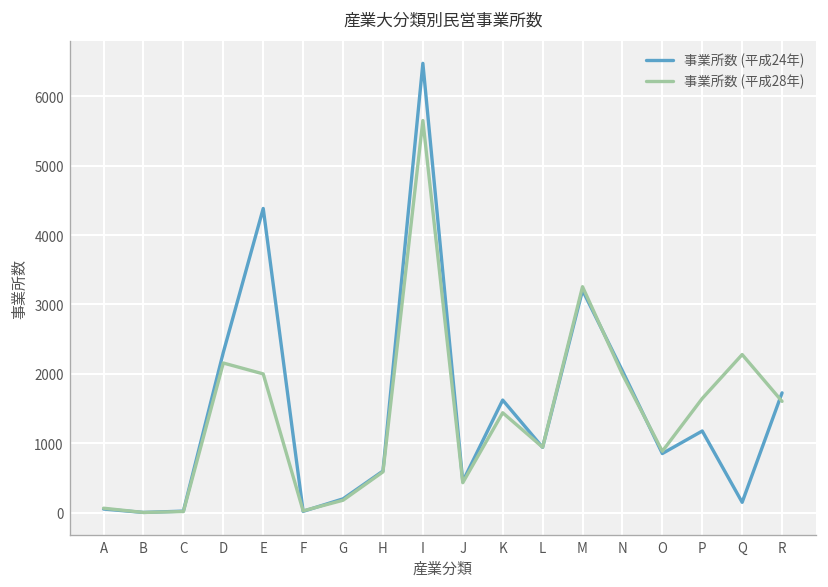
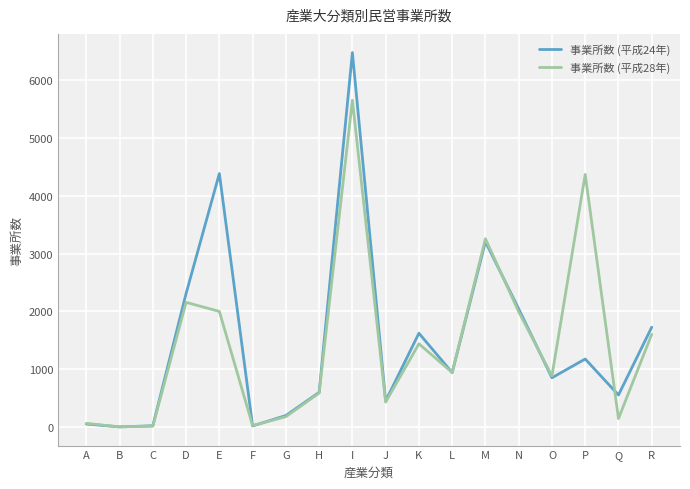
  {
    "事業所数 (平成24年)": {
      "D": 2300,
      "E": 4400,
      "I": 6500,
      "K": 1600,
      "M": 3200,
      "N": 2000,
      "P": 1200,
-     "Q": 100,
+     "Q": 600,
      "R": 1700
    },
    "事業所数 (平成28年)": {
      "D": 2200,
      "E": 2000,
      "I": 5700,
      "K": 1400,
      "M": 3300,
      "N": 2000,
-     "P": 1600,
-     "Q": 2300,
+     "P": 4400,
+     "Q": 100,
      "R": 1600
    }
  }
